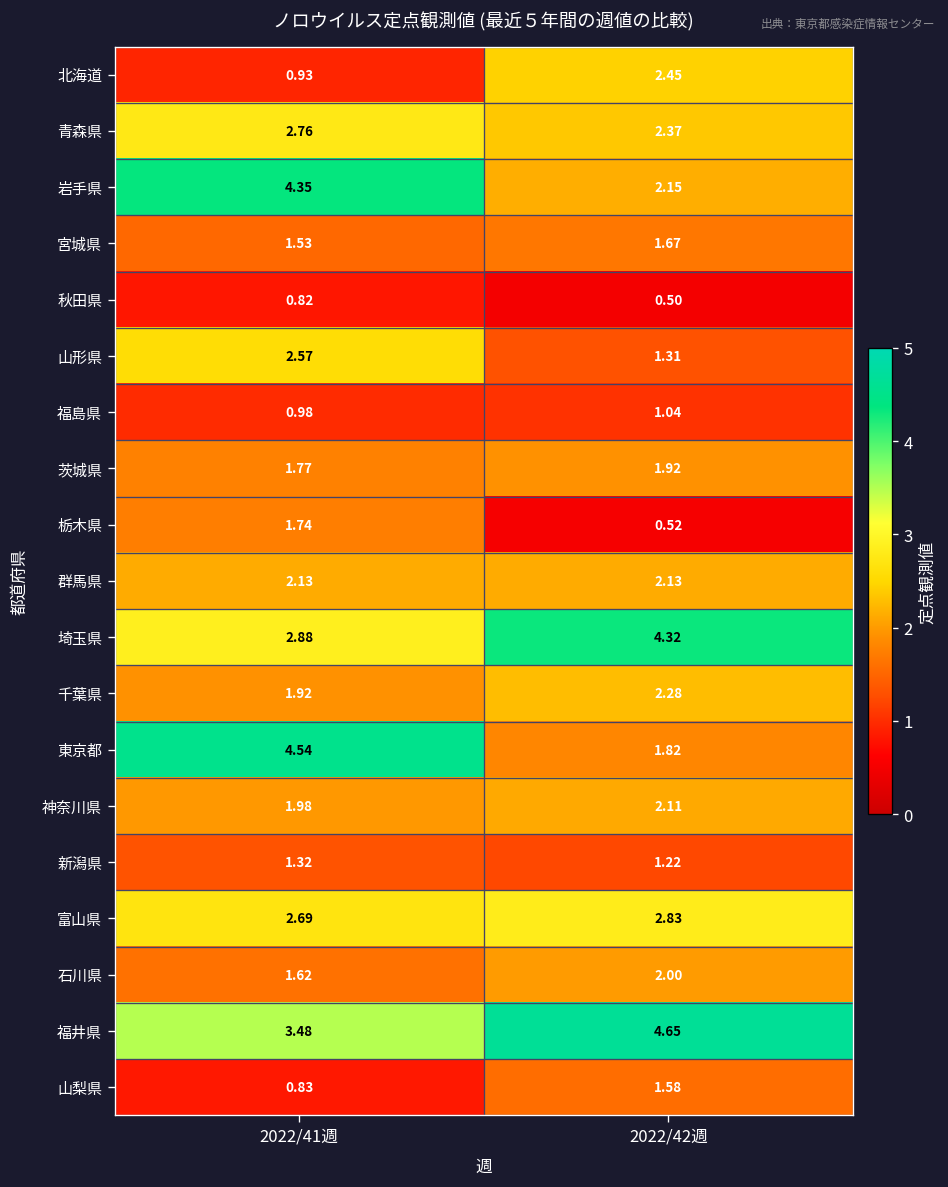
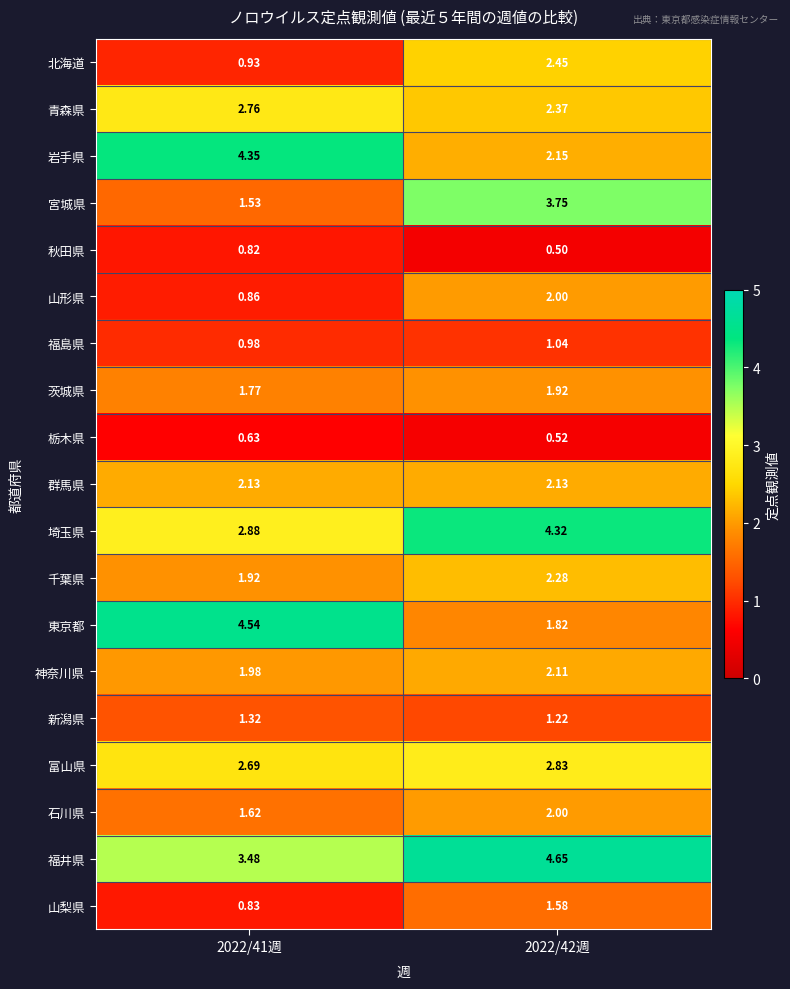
  {
    "北海道": {
      "2022/41週": 0.93,
      "2022/42週": 2.45
    },
    "青森県": {
      "2022/41週": 2.76,
      "2022/42週": 2.37
    },
    "岩手県": {
      "2022/41週": 4.35,
      "2022/42週": 2.15
    },
    "宮城県": {
      "2022/41週": 1.53,
-     "2022/42週": 1.67
+     "2022/42週": 3.75
    },
    "秋田県": {
      "2022/41週": 0.82,
      "2022/42週": 0.50
    },
    "山形県": {
-     "2022/41週": 2.57,
-     "2022/42週": 1.31
+     "2022/41週": 0.86,
+     "2022/42週": 2.00
    },
    "福島県": {
      "2022/41週": 0.98,
      "2022/42週": 1.04
    },
    "茨城県": {
      "2022/41週": 1.77,
      "2022/42週": 1.92
    },
    "栃木県": {
-     "2022/41週": 1.74,
+     "2022/41週": 0.63,
      "2022/42週": 0.52
    },
    "群馬県": {
      "2022/41週": 2.13,
      "2022/42週": 2.13
    },
    "埼玉県": {
      "2022/41週": 2.88,
      "2022/42週": 4.32
    },
    "千葉県": {
      "2022/41週": 1.92,
      "2022/42週": 2.28
    },
    "東京都": {
      "2022/41週": 4.54,
      "2022/42週": 1.82
    },
    "神奈川県": {
      "2022/41週": 1.98,
      "2022/42週": 2.11
    },
    "新潟県": {
      "2022/41週": 1.32,
      "2022/42週": 1.22
    },
    "富山県": {
      "2022/41週": 2.69,
      "2022/42週": 2.83
    },
    "石川県": {
      "2022/41週": 1.62,
      "2022/42週": 2.00
    },
    "福井県": {
      "2022/41週": 3.48,
      "2022/42週": 4.65
    },
    "山梨県": {
      "2022/41週": 0.83,
      "2022/42週": 1.58
    }
  }
